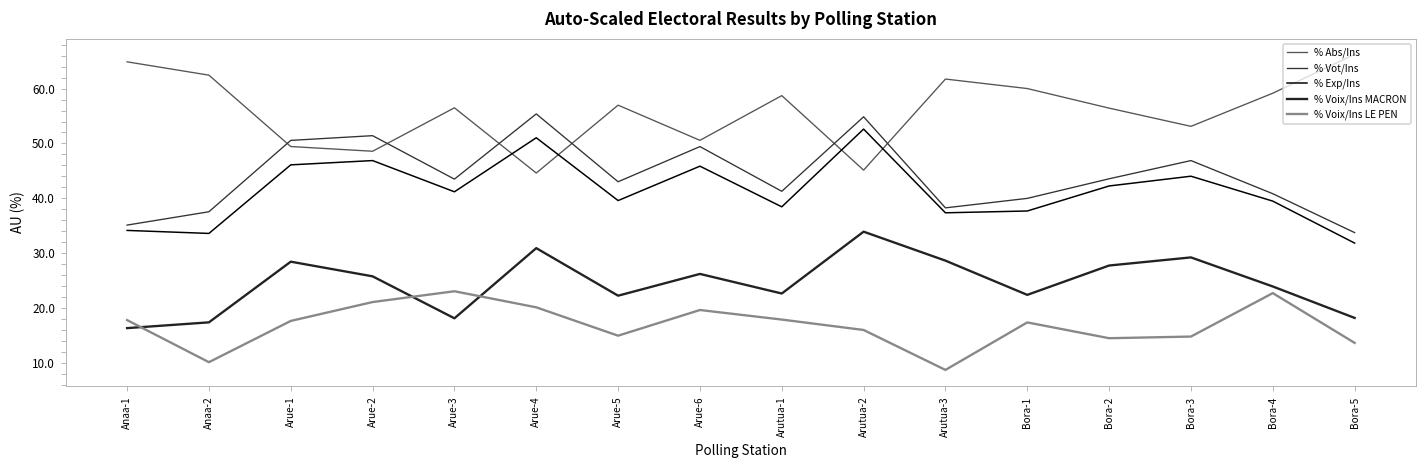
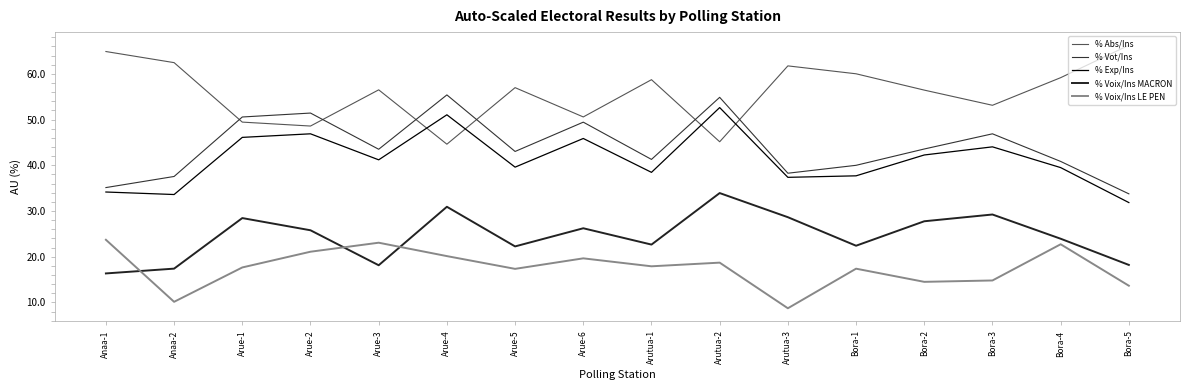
  {
    "% Voix/Ins LE PEN": {
-     "Anaa-1": 18,
+     "Anaa-1": 24,
      "Anaa-2": 10,
      "Arue-1": 18,
      "Arue-2": 21,
      "Arue-3": 23,
      "Arue-4": 20,
-     "Arue-5": 15,
+     "Arue-5": 17,
      "Arue-6": 20,
      "Arutua-1": 18,
-     "Arutua-2": 16,
+     "Arutua-2": 19,
      "Arutua-3": 9,
      "Bora-1": 17,
      "Bora-2": 15,
      "Bora-3": 15,
      "Bora-4": 23,
      "Bora-5": 14
    }
  }
